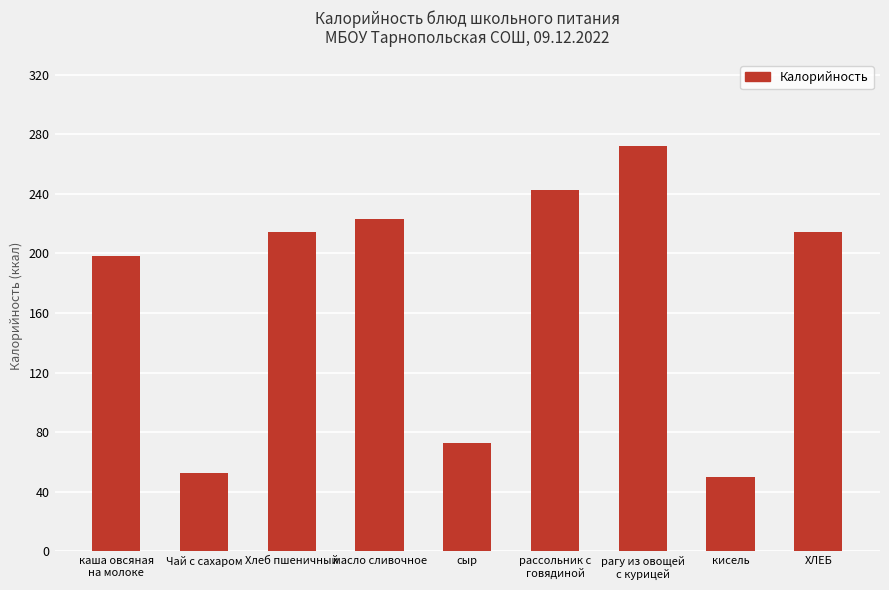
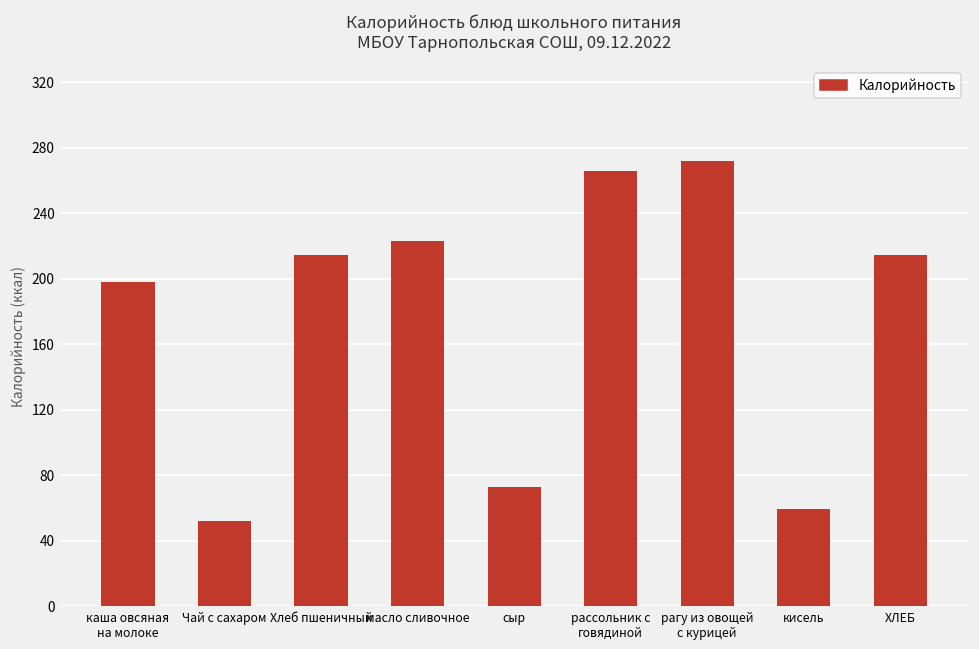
  {
    "каша овсяная на молоке": 198,
    "Чай с сахаром": 52,
    "Хлеб пшеничный": 214,
    "масло сливочное": 223,
    "сыр": 73,
-   "рассольник с говядиной": 243,
+   "рассольник с говядиной": 266,
    "рагу из овощей с курицей": 272,
-   "кисель": 50,
+   "кисель": 60,
    "ХЛЕБ": 214
  }
